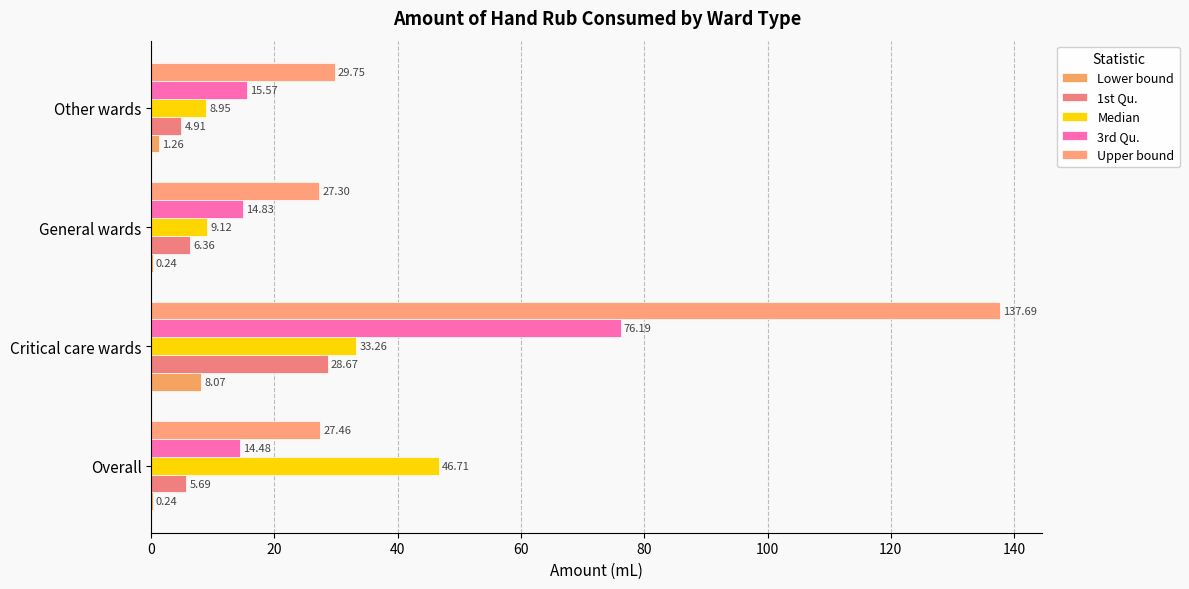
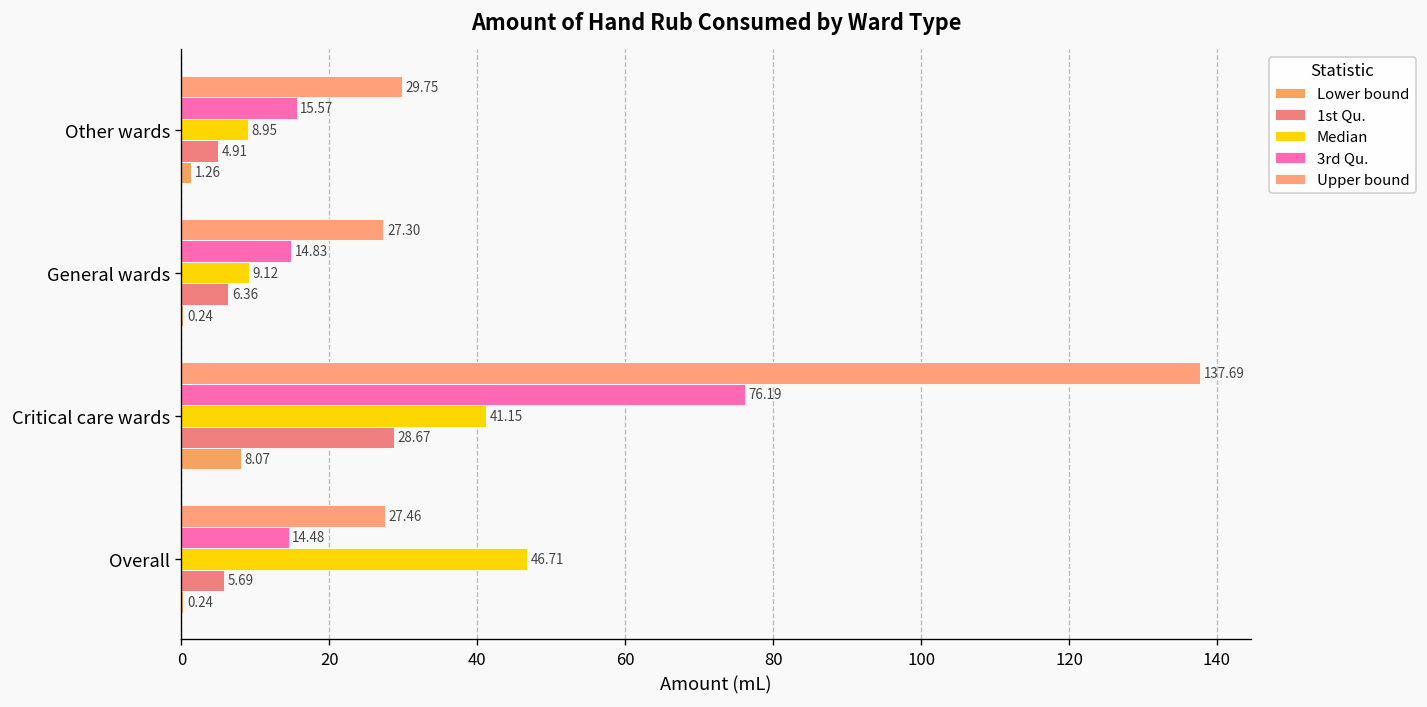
  {
    "Median": {
      "Other wards": 8.95,
      "General wards": 9.12,
-     "Critical care wards": 33.26,
+     "Critical care wards": 41.15,
      "Overall": 46.71
    }
  }
